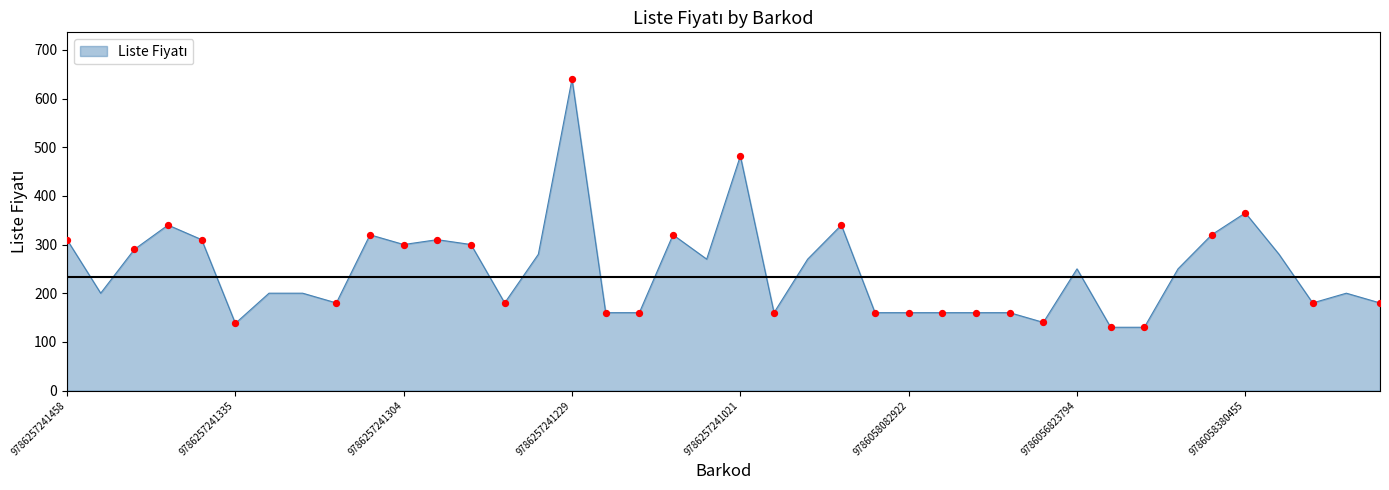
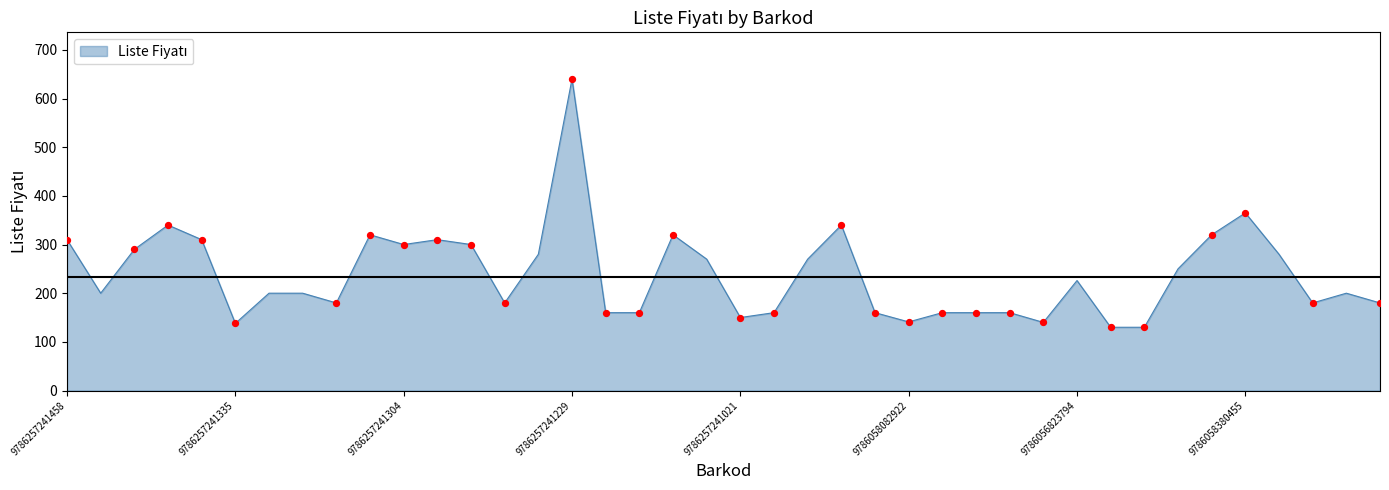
  {
    "Liste Fiyatı": {
-     "9786257241021": 480,
-     "9786058082922": 160,
-     "9786056823794": 250
+     "9786257241021": 150,
+     "9786058082922": 140,
+     "9786056823794": 230
    }
  }
